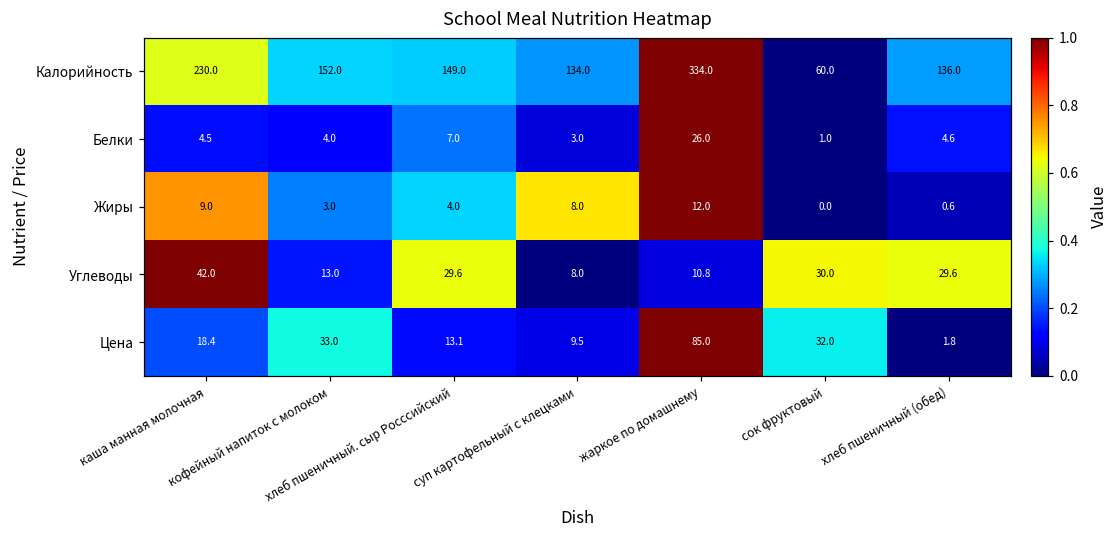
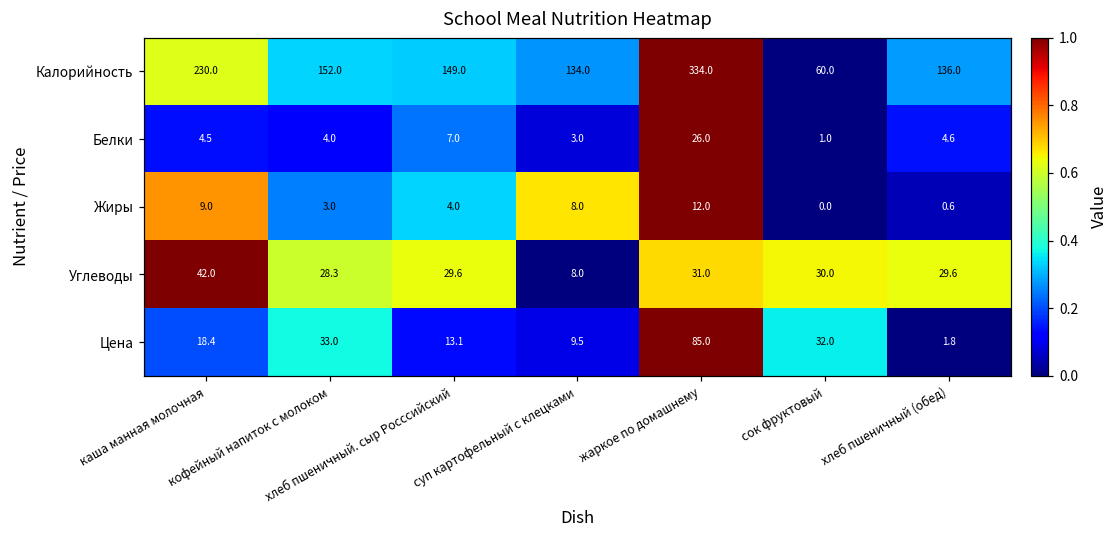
  {
    "Калорийность": {
      "каша манная молочная": 230.0,
      "кофейный напиток с молоком": 152.0,
      "хлеб пшеничный. сыр Росссийский": 149.0,
      "суп картофельный с клецками": 134.0,
      "жаркое по домашнему": 334.0,
      "сок фруктовый": 60.0,
      "хлеб пшеничный (обед)": 136.0
    },
    "Белки": {
      "каша манная молочная": 4.5,
      "кофейный напиток с молоком": 4.0,
      "хлеб пшеничный. сыр Росссийский": 7.0,
      "суп картофельный с клецками": 3.0,
      "жаркое по домашнему": 26.0,
      "сок фруктовый": 1.0,
      "хлеб пшеничный (обед)": 4.6
    },
    "Жиры": {
      "каша манная молочная": 9.0,
      "кофейный напиток с молоком": 3.0,
      "хлеб пшеничный. сыр Росссийский": 4.0,
      "суп картофельный с клецками": 8.0,
      "жаркое по домашнему": 12.0,
      "сок фруктовый": 0.0,
      "хлеб пшеничный (обед)": 0.6
    },
    "Углеводы": {
      "каша манная молочная": 42.0,
-     "кофейный напиток с молоком": 13.0,
+     "кофейный напиток с молоком": 28.3,
      "хлеб пшеничный. сыр Росссийский": 29.6,
      "суп картофельный с клецками": 8.0,
-     "жаркое по домашнему": 10.8,
+     "жаркое по домашнему": 31.0,
      "сок фруктовый": 30.0,
      "хлеб пшеничный (обед)": 29.6
    },
    "Цена": {
      "каша манная молочная": 18.4,
      "кофейный напиток с молоком": 33.0,
      "хлеб пшеничный. сыр Росссийский": 13.1,
      "суп картофельный с клецками": 9.5,
      "жаркое по домашнему": 85.0,
      "сок фруктовый": 32.0,
      "хлеб пшеничный (обед)": 1.8
    }
  }
